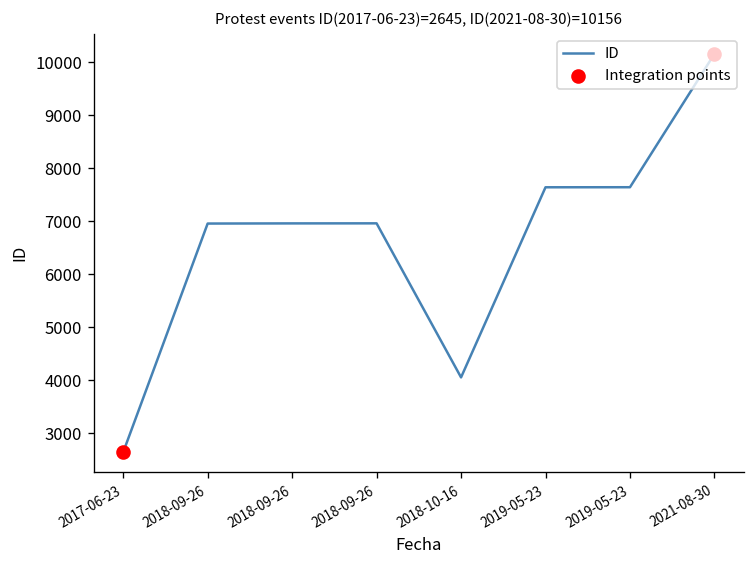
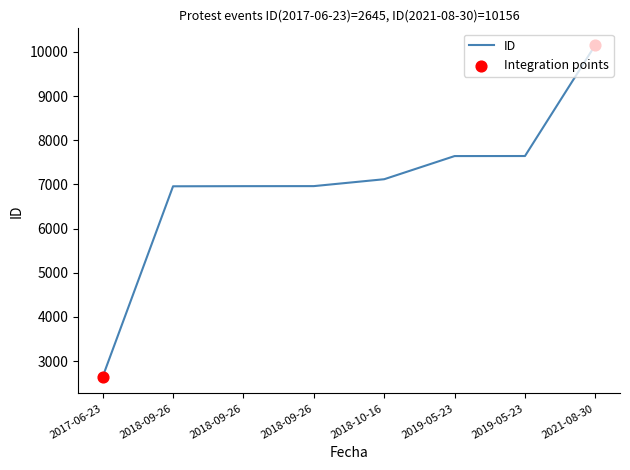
  {
    "ID": {
-     "2018-10-16": 4100
+     "2018-10-16": 7100
    }
  }
